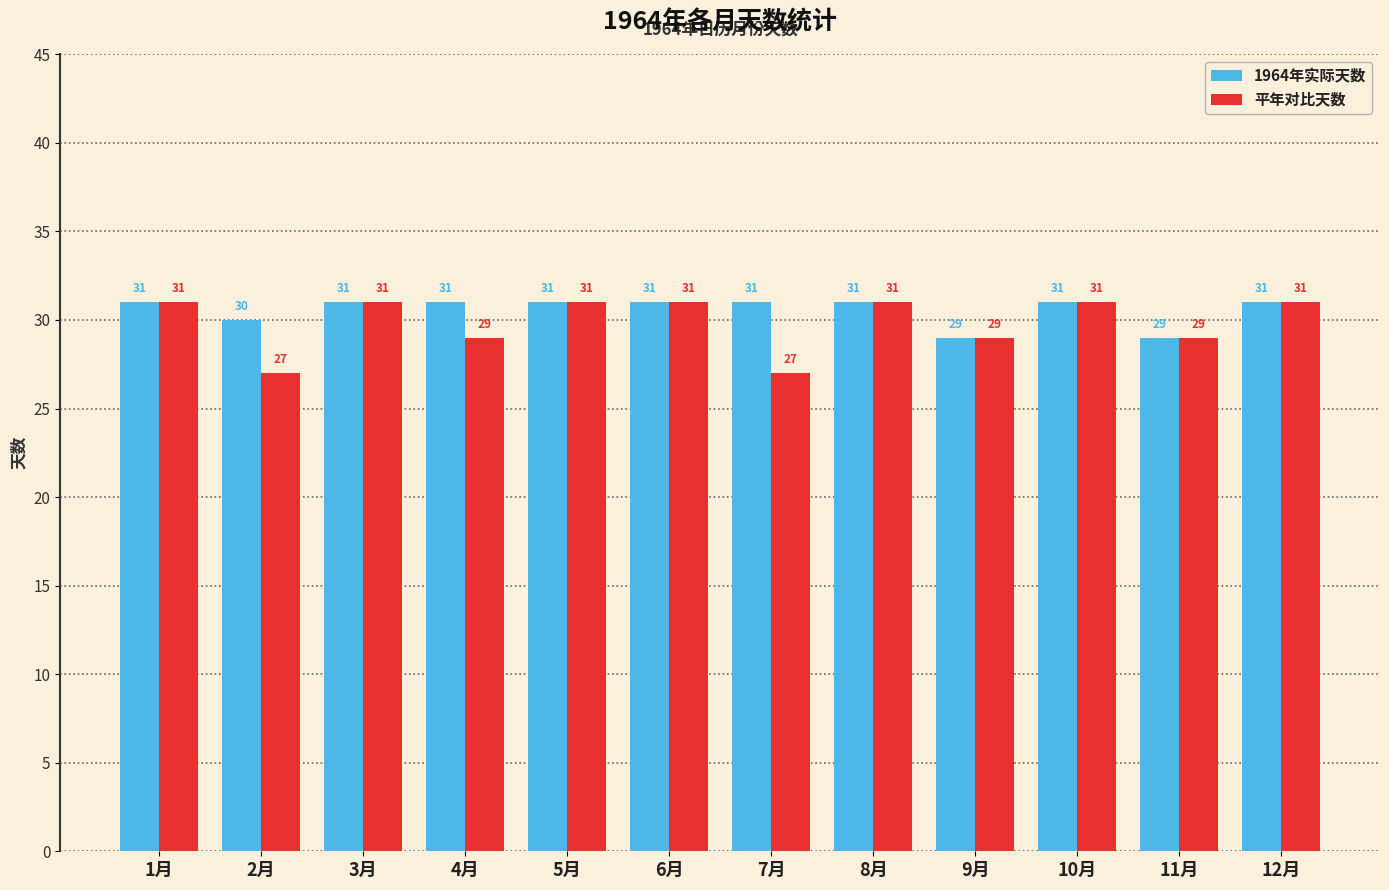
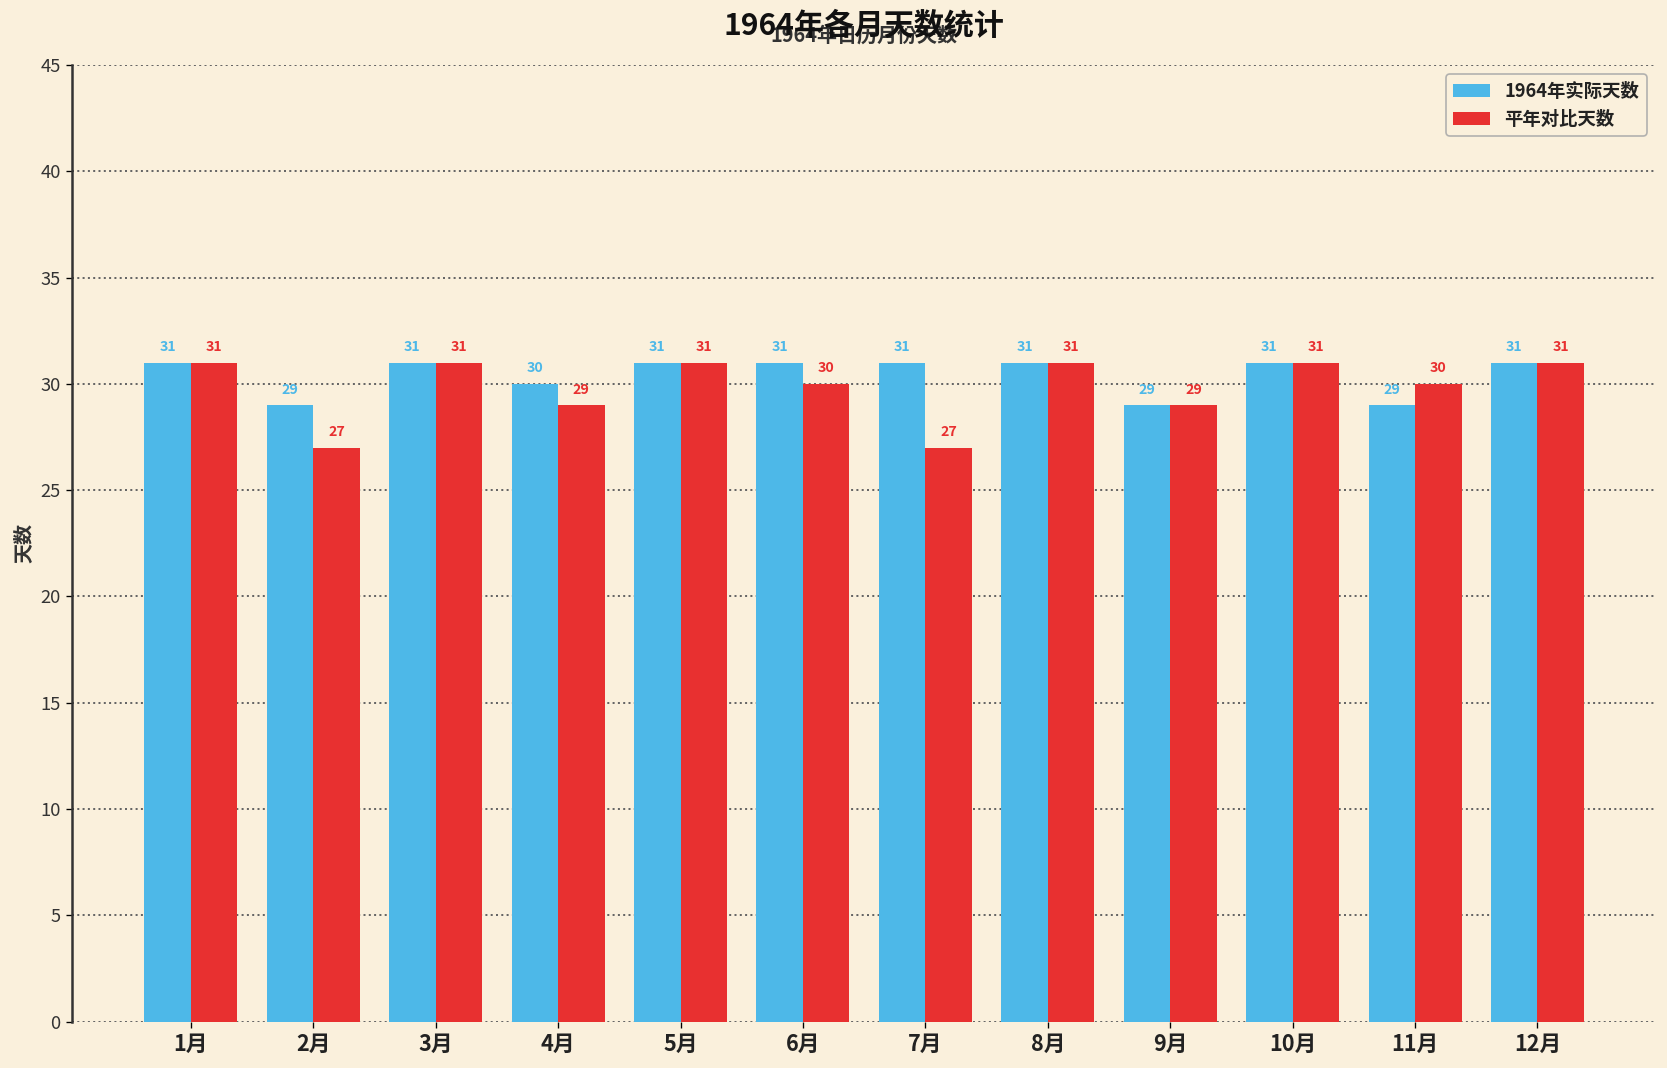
  {
    "1964年实际天数": {
      "1月": 31,
-     "2月": 30,
+     "2月": 29,
      "3月": 31,
-     "4月": 31,
+     "4月": 30,
      "5月": 31,
      "6月": 31,
      "7月": 31,
      "8月": 31,
      "9月": 29,
      "10月": 31,
      "11月": 29,
      "12月": 31
    },
    "平年对比天数": {
      "1月": 31,
      "2月": 27,
      "3月": 31,
      "4月": 29,
      "5月": 31,
-     "6月": 31,
+     "6月": 30,
      "7月": 27,
      "8月": 31,
      "9月": 29,
      "10月": 31,
-     "11月": 29,
+     "11月": 30,
      "12月": 31
    }
  }
